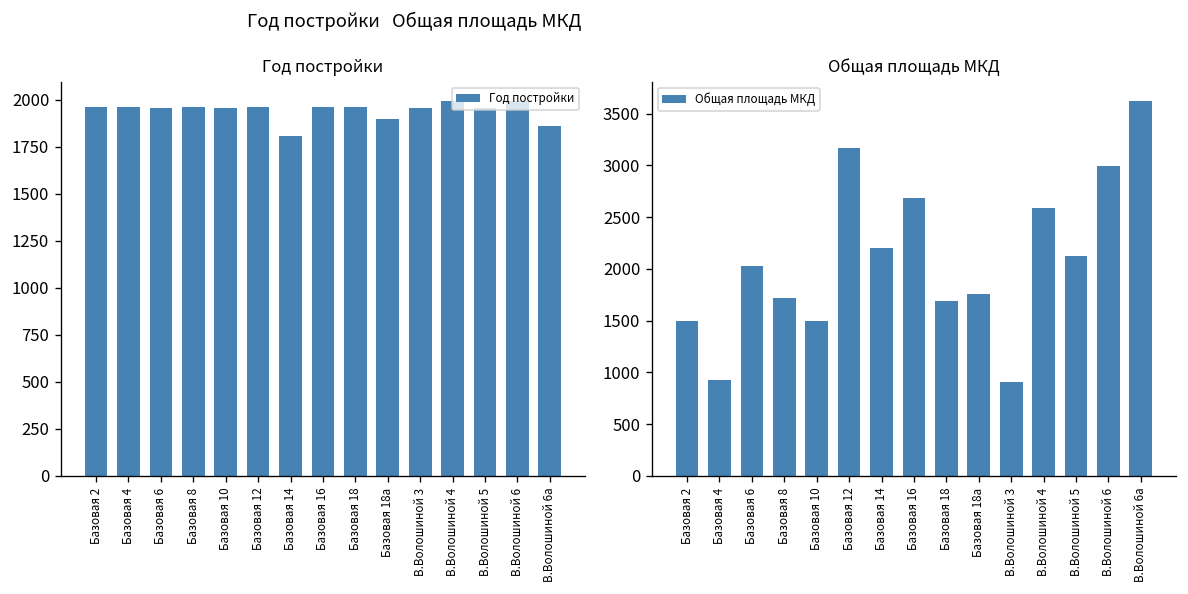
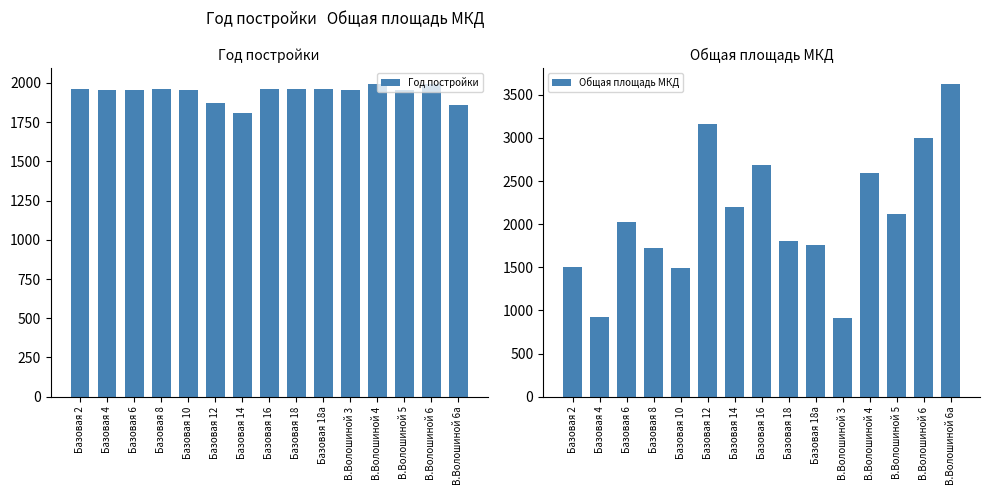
  {
    "Год постройки": {
      "Базовая 2": 1960,
      "Базовая 4": 1960,
      "Базовая 6": 1960,
      "Базовая 8": 1960,
      "Базовая 10": 1960,
-     "Базовая 12": 1960,
+     "Базовая 12": 1870,
      "Базовая 14": 1810,
      "Базовая 16": 1960,
      "Базовая 18": 1960,
-     "Базовая 18а": 1900,
+     "Базовая 18а": 1960,
      "В.Волошиной 3": 1960,
      "В.Волошиной 6а": 1860
    },
    "Общая площадь МКД": {
      "Базовая 2": 1500,
      "Базовая 4": 900,
      "Базовая 6": 2000,
      "Базовая 8": 1700,
      "Базовая 10": 1500,
      "Базовая 12": 3200,
      "Базовая 14": 2200,
      "Базовая 16": 2700,
-     "Базовая 18": 1700,
+     "Базовая 18": 1800,
      "Базовая 18а": 1800,
      "В.Волошиной 3": 900,
      "В.Волошиной 4": 2600,
      "В.Волошиной 5": 2100,
      "В.Волошиной 6": 3000,
      "В.Волошиной 6а": 3600
    }
  }
